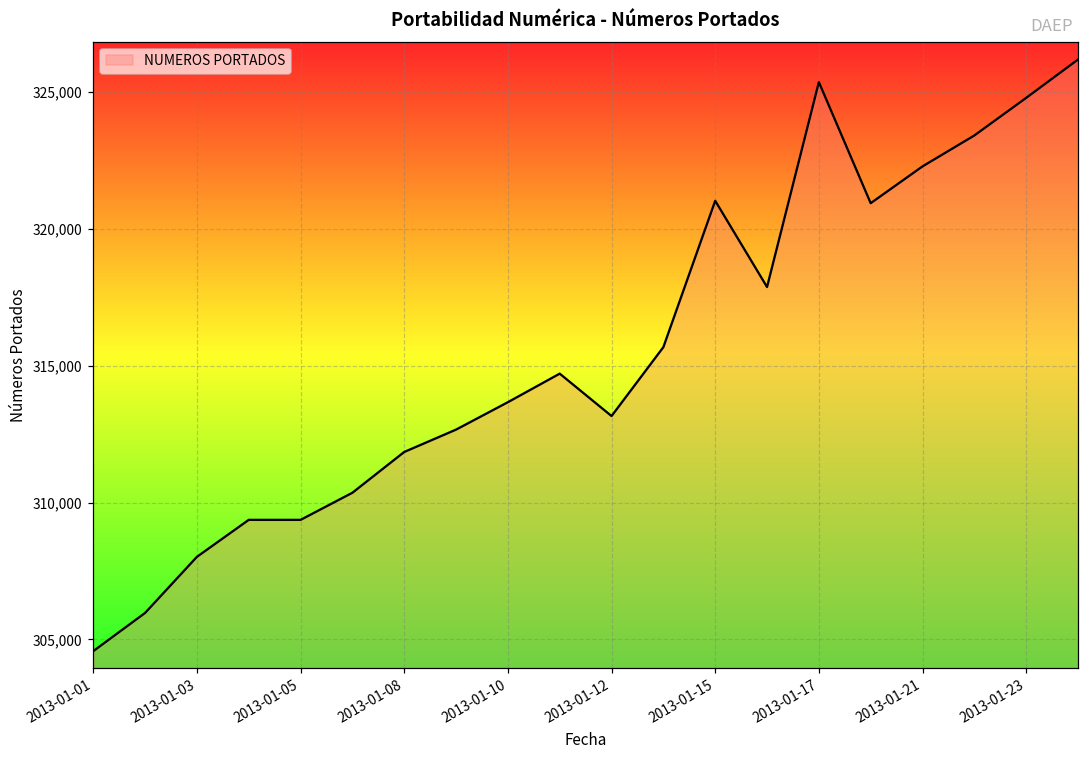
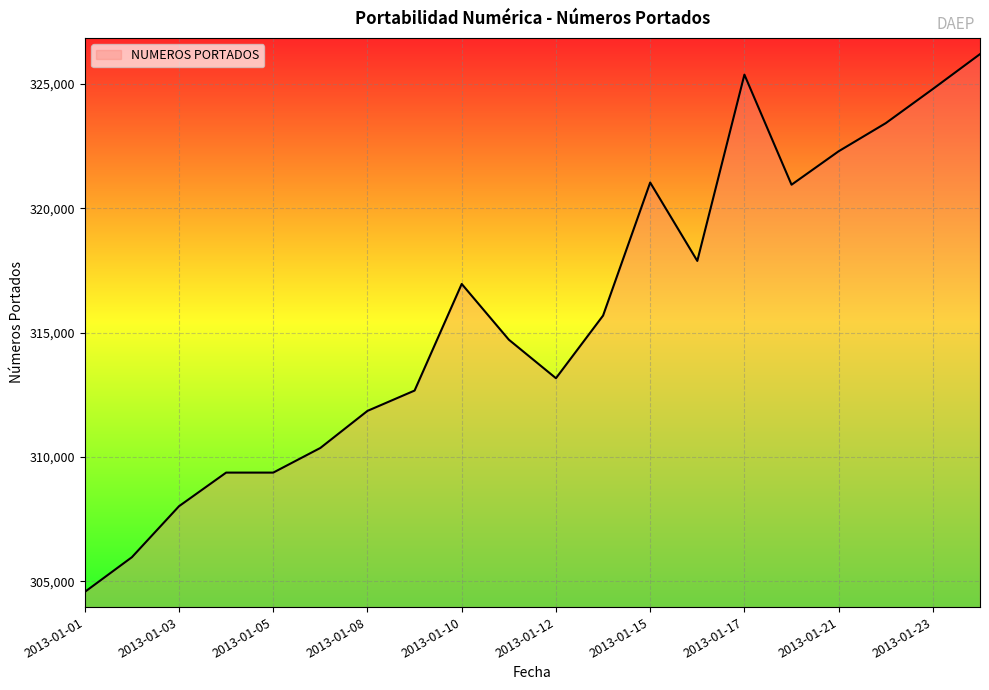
  {
    "2013-01-01": "304,600",
    "2013-01-03": "308,000",
    "2013-01-05": "309,400",
    "2013-01-08": "311,900",
-   "2013-01-10": "313,700",
+   "2013-01-10": "317,000",
    "2013-01-12": "313,200",
    "2013-01-15": "321,000",
    "2013-01-17": "325,400",
    "2013-01-21": "322,300",
    "2013-01-23": "324,800"
  }
